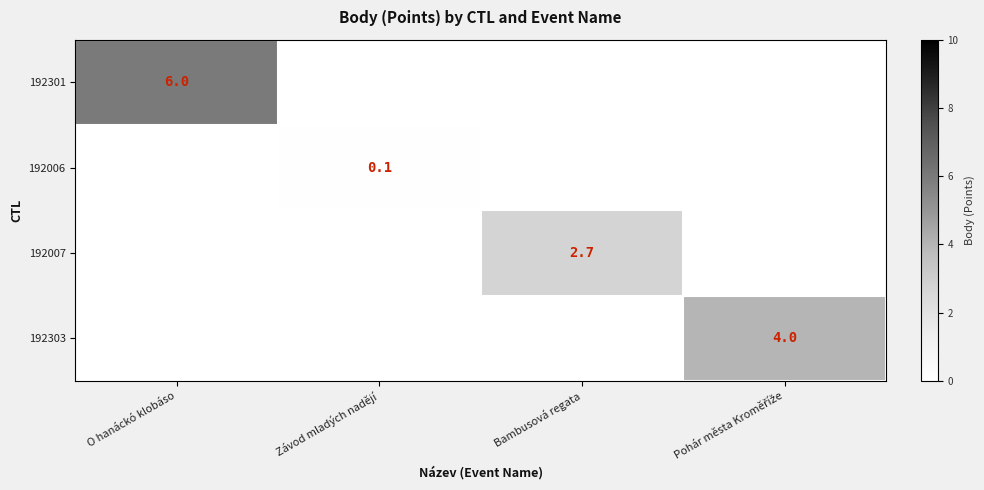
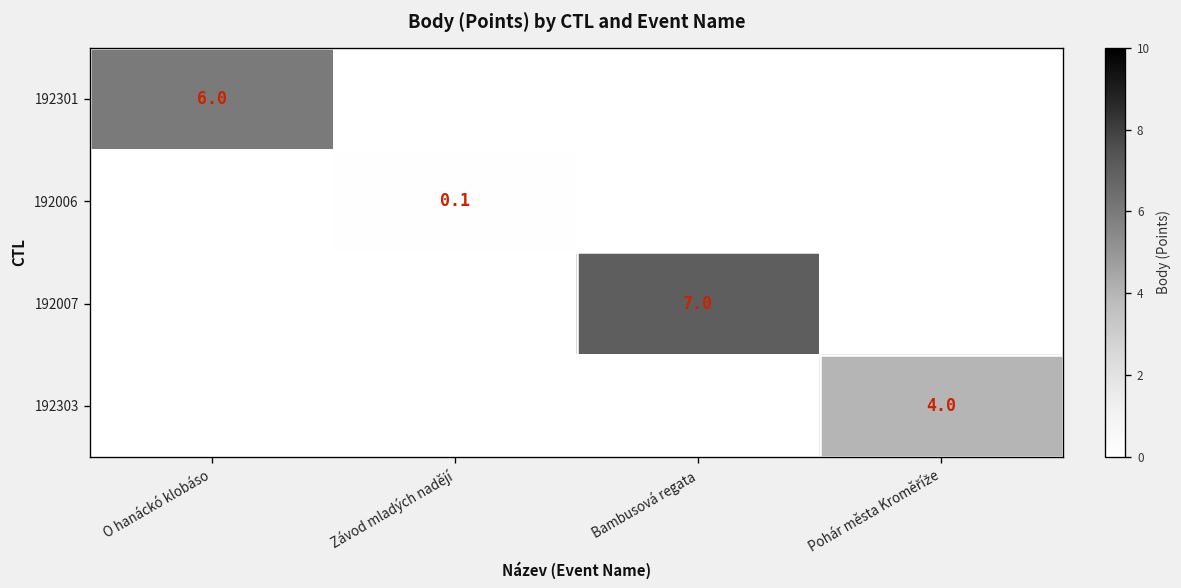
  {
    "192301": {
      "O hanáckó klobáso": 6.0
    },
    "192006": {
      "Závod mladých nadějí": 0.1
    },
    "192007": {
-     "Bambusová regata": 2.7
+     "Bambusová regata": 7.0
    },
    "192303": {
      "Pohár města Kroměříže": 4.0
    }
  }
